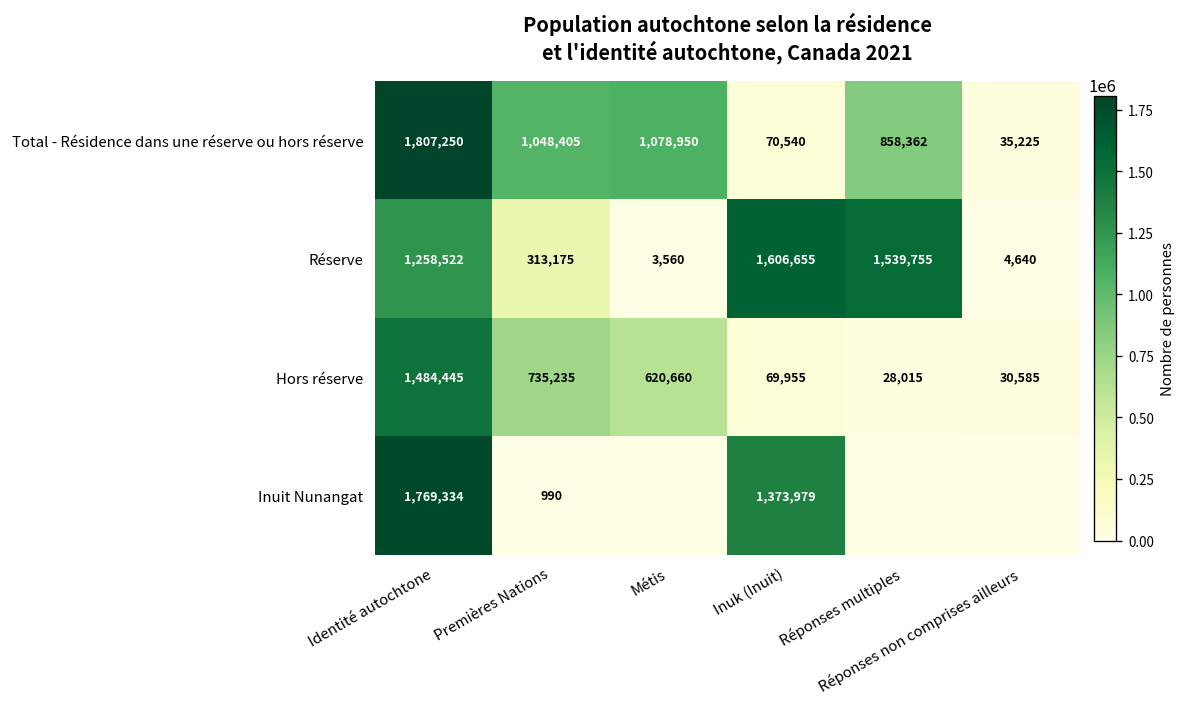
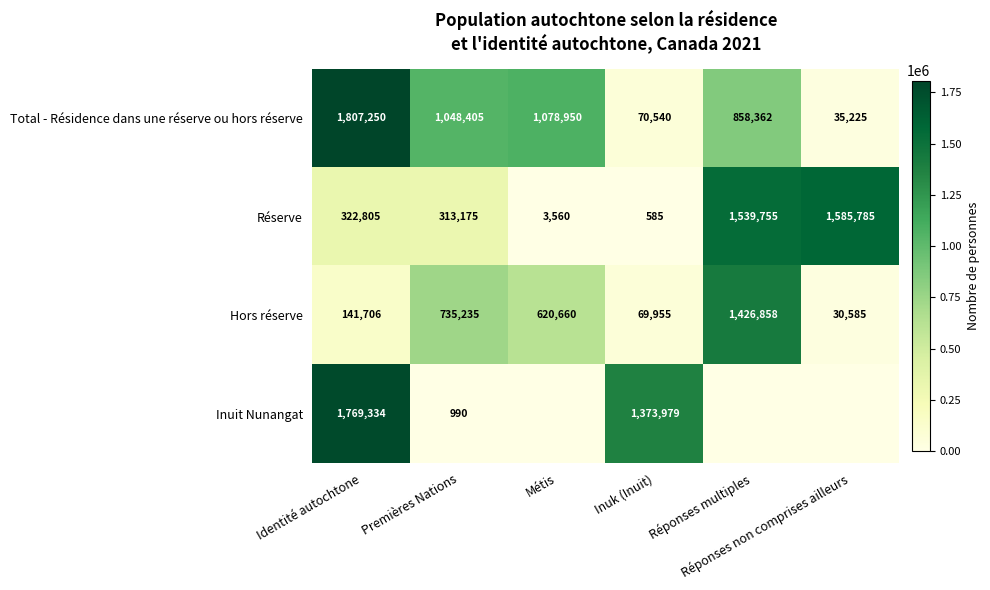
  {
    "Total - Résidence dans une réserve ou hors réserve": {
      "Identité autochtone": "1,807,250",
      "Premières Nations": "1,048,405",
      "Métis": "1,078,950",
      "Inuk (Inuit)": "70,540",
      "Réponses multiples": "858,362",
      "Réponses non comprises ailleurs": "35,225"
    },
    "Réserve": {
-     "Identité autochtone": "1,258,522",
+     "Identité autochtone": "322,805",
      "Premières Nations": "313,175",
      "Métis": "3,560",
-     "Inuk (Inuit)": "1,606,655",
+     "Inuk (Inuit)": "585",
      "Réponses multiples": "1,539,755",
-     "Réponses non comprises ailleurs": "4,640"
+     "Réponses non comprises ailleurs": "1,585,785"
    },
    "Hors réserve": {
-     "Identité autochtone": "1,484,445",
+     "Identité autochtone": "141,706",
      "Premières Nations": "735,235",
      "Métis": "620,660",
      "Inuk (Inuit)": "69,955",
-     "Réponses multiples": "28,015",
+     "Réponses multiples": "1,426,858",
      "Réponses non comprises ailleurs": "30,585"
    },
    "Inuit Nunangat": {
      "Identité autochtone": "1,769,334",
      "Premières Nations": "990",
      "Inuk (Inuit)": "1,373,979"
    }
  }
